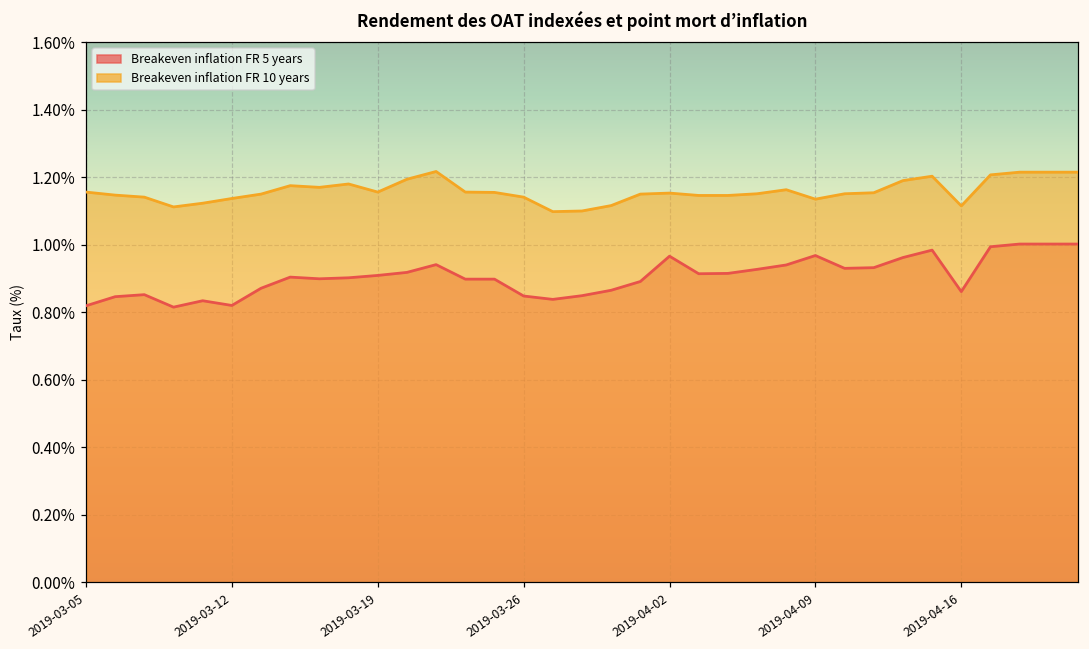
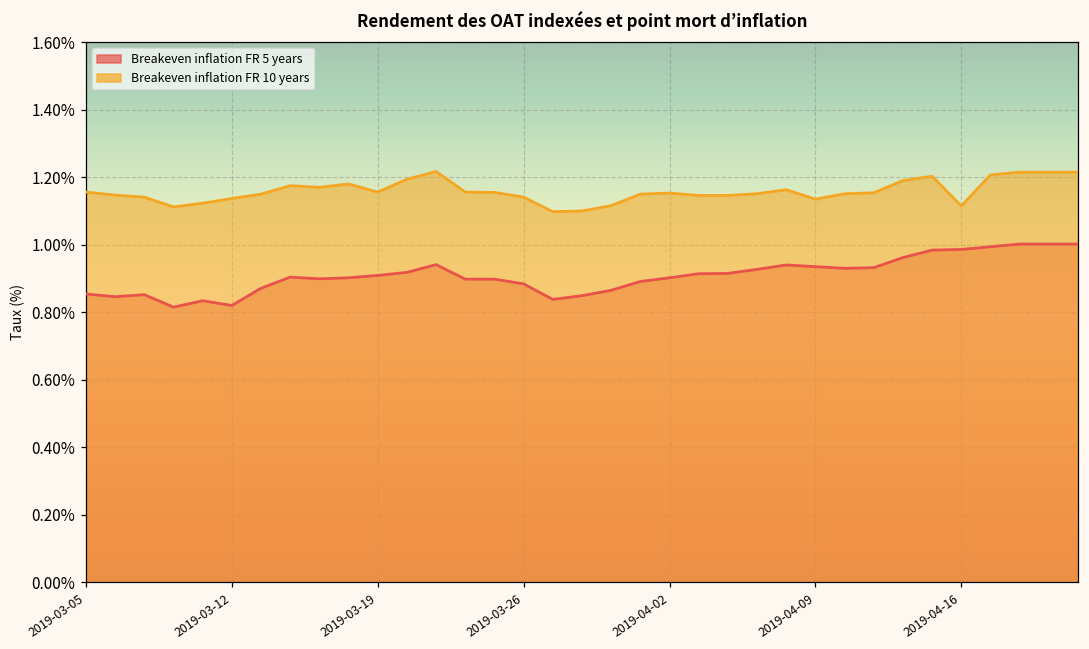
  {
    "Breakeven inflation FR 5 years": {
-     "2019-03-05": "0.82%",
+     "2019-03-05": "0.85%",
      "2019-03-12": "0.82%",
      "2019-03-19": "0.91%",
-     "2019-03-26": "0.85%",
-     "2019-04-02": "0.97%",
-     "2019-04-09": "0.97%",
-     "2019-04-16": "0.86%"
+     "2019-03-26": "0.88%",
+     "2019-04-02": "0.90%",
+     "2019-04-09": "0.94%",
+     "2019-04-16": "0.99%"
    },
    "Breakeven inflation FR 10 years": {
      "2019-03-05": "1.16%",
      "2019-03-12": "1.14%",
      "2019-03-19": "1.16%",
      "2019-03-26": "1.14%",
      "2019-04-02": "1.15%",
      "2019-04-09": "1.14%",
      "2019-04-16": "1.12%"
    }
  }
